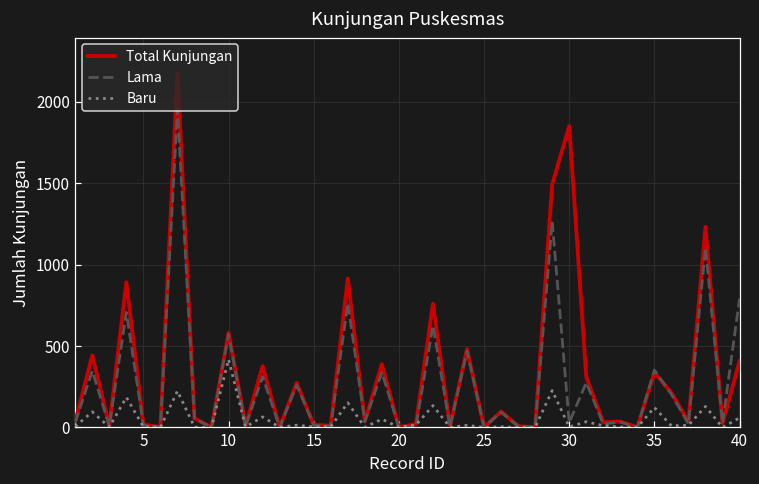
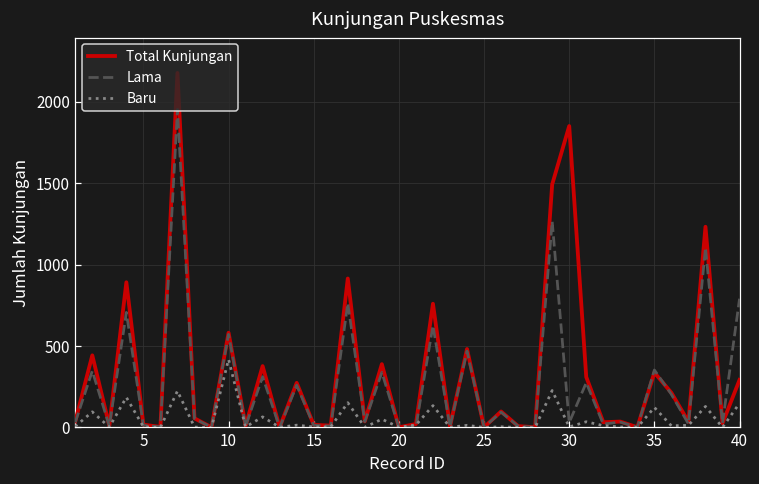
  {
    "Total Kunjungan": {
      "30": 1850,
-     "40": 410
+     "40": 290
    },
    "Lama": {
      "30": 30,
      "40": 790
    },
    "Baru": {
      "10": 420,
      "30": 0,
      "35": 120,
-     "40": 60
+     "40": 150
    }
  }
